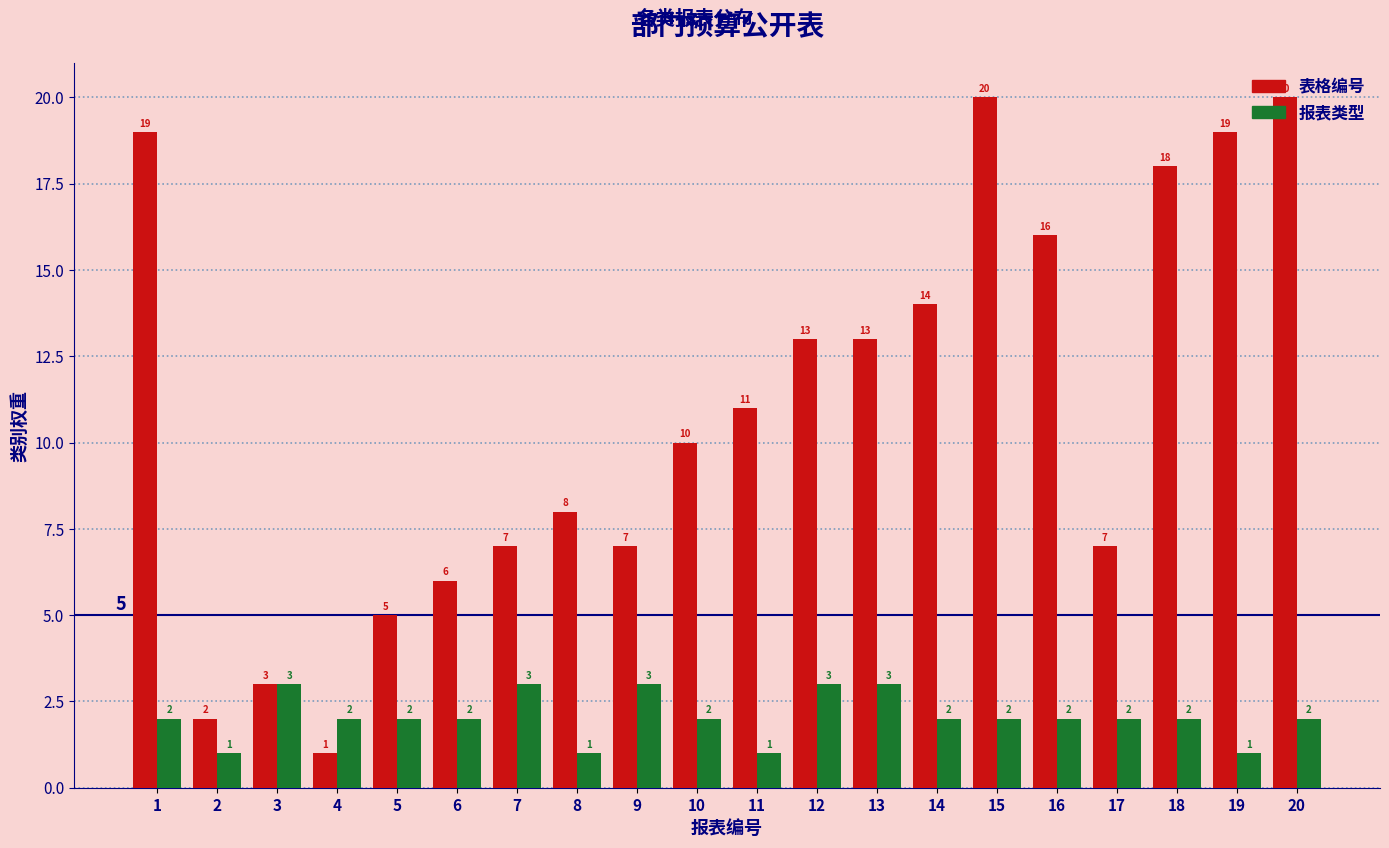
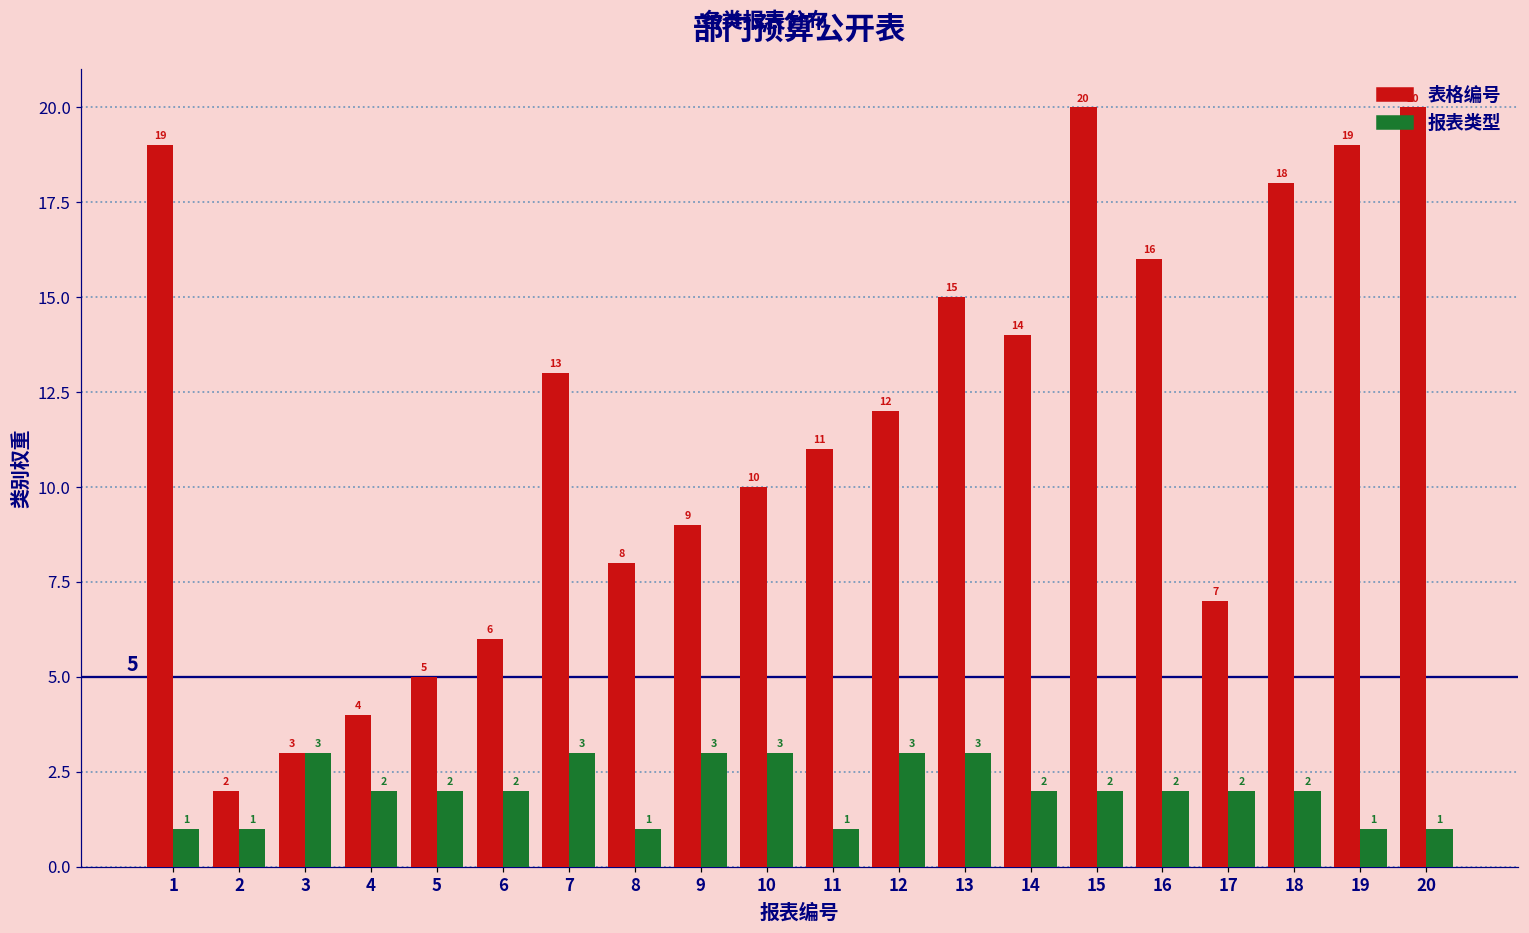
  {
    "表格编号": {
      "1": 19,
      "2": 2,
      "3": 3,
-     "4": 1,
+     "4": 4,
      "5": 5,
      "6": 6,
-     "7": 7,
+     "7": 13,
      "8": 8,
-     "9": 7,
+     "9": 9,
      "10": 10,
      "11": 11,
-     "12": 13,
-     "13": 13,
+     "12": 12,
+     "13": 15,
      "14": 14,
      "15": 20,
      "16": 16,
      "17": 7,
      "18": 18,
      "19": 19
    },
    "报表类型": {
-     "1": 2,
+     "1": 1,
      "2": 1,
      "3": 3,
      "4": 2,
      "5": 2,
      "6": 2,
      "7": 3,
      "8": 1,
      "9": 3,
-     "10": 2,
+     "10": 3,
      "11": 1,
      "12": 3,
      "13": 3,
      "14": 2,
      "15": 2,
      "16": 2,
      "17": 2,
      "18": 2,
      "19": 1,
-     "20": 2
+     "20": 1
    }
  }
